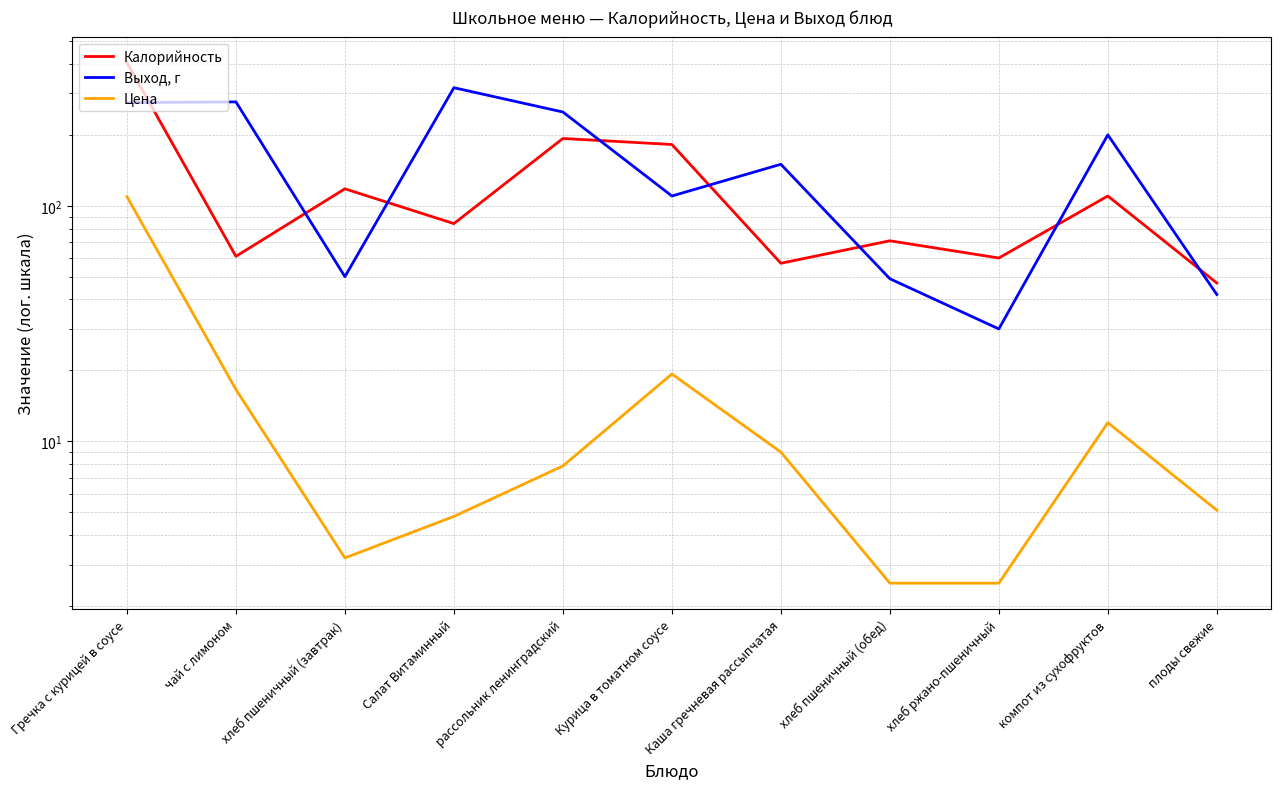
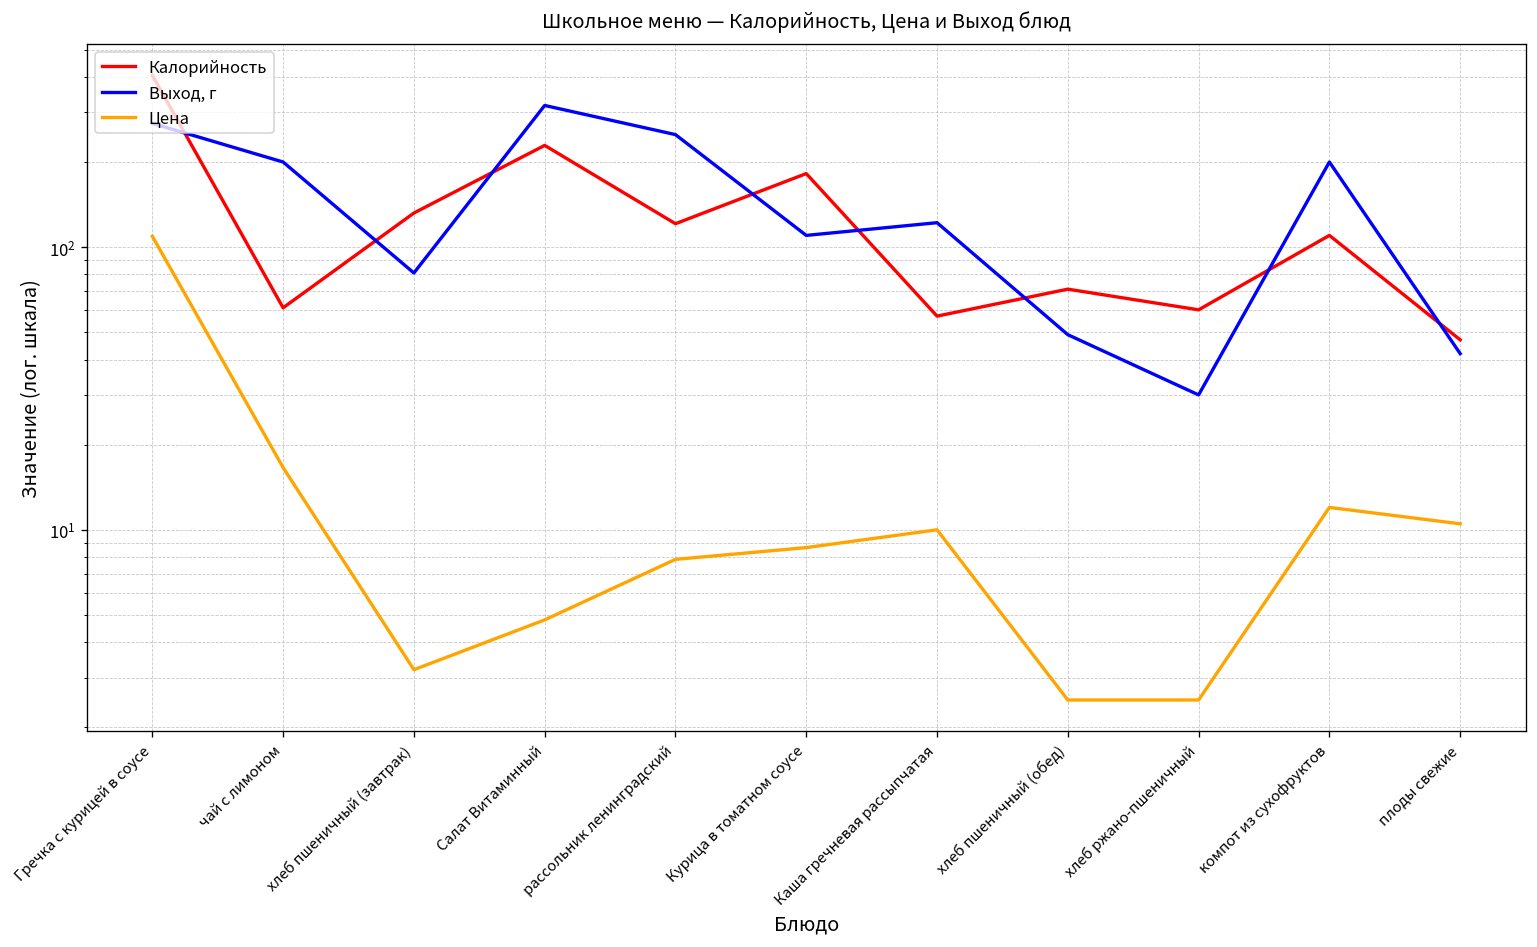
  {
    "Калорийность": {
      "чай с лимоном": 61,
-     "хлеб пшеничный (завтрак)": 120,
-     "Салат Витаминный": 84,
-     "рассольник ленинградский": 190,
+     "хлеб пшеничный (завтрак)": 130,
+     "Салат Витаминный": 230,
+     "рассольник ленинградский": 120,
      "Курица в томатном соусе": 180,
      "Каша гречневая рассыпчатая": 57,
      "хлеб пшеничный (обед)": 71,
      "хлеб ржано-пшеничный": 60,
      "компот из сухофруктов": 110,
      "плоды свежие": 47
    },
    "Выход, г": {
-     "чай с лимоном": 280,
-     "хлеб пшеничный (завтрак)": 50,
+     "чай с лимоном": 200,
+     "хлеб пшеничный (завтрак)": 81,
      "Салат Витаминный": 320,
      "рассольник ленинградский": 250,
      "Курица в томатном соусе": 110,
-     "Каша гречневая рассыпчатая": 150,
+     "Каша гречневая рассыпчатая": 120,
      "хлеб пшеничный (обед)": 49,
      "хлеб ржано-пшеничный": 30,
      "компот из сухофруктов": 200,
      "плоды свежие": 42
    },
    "Цена": {
      "Гречка с курицей в соусе": 110,
      "чай с лимоном": 17,
      "хлеб пшеничный (завтрак)": 3.2,
      "Салат Витаминный": 4.8,
      "рассольник ленинградский": 7.9,
-     "Курица в томатном соусе": 19,
-     "Каша гречневая рассыпчатая": 9,
+     "Курица в томатном соусе": 8.7,
+     "Каша гречневая рассыпчатая": 10,
      "хлеб пшеничный (обед)": 2.5,
      "хлеб ржано-пшеничный": 2.5,
      "компот из сухофруктов": 12,
-     "плоды свежие": 5.1
+     "плоды свежие": 11
    }
  }
